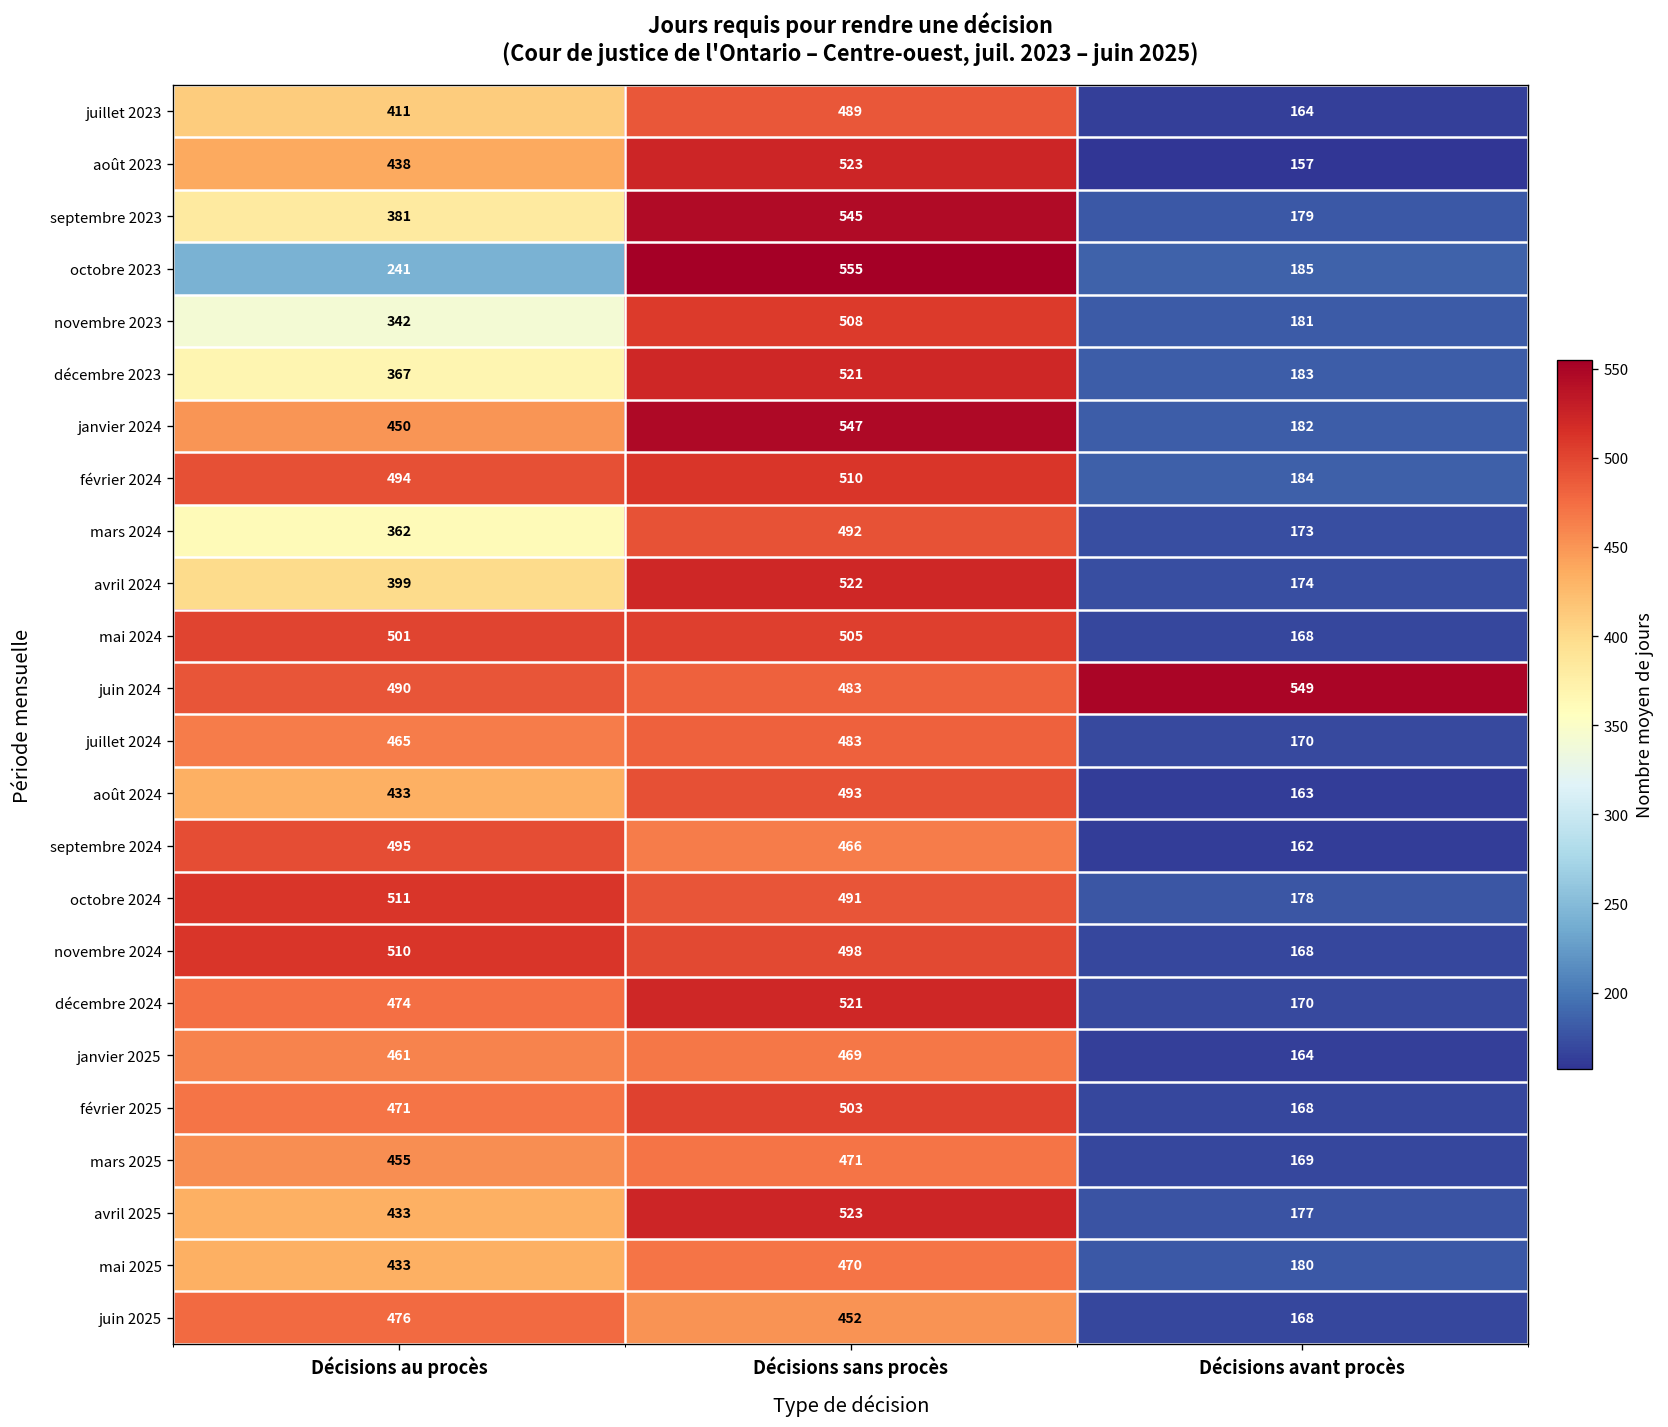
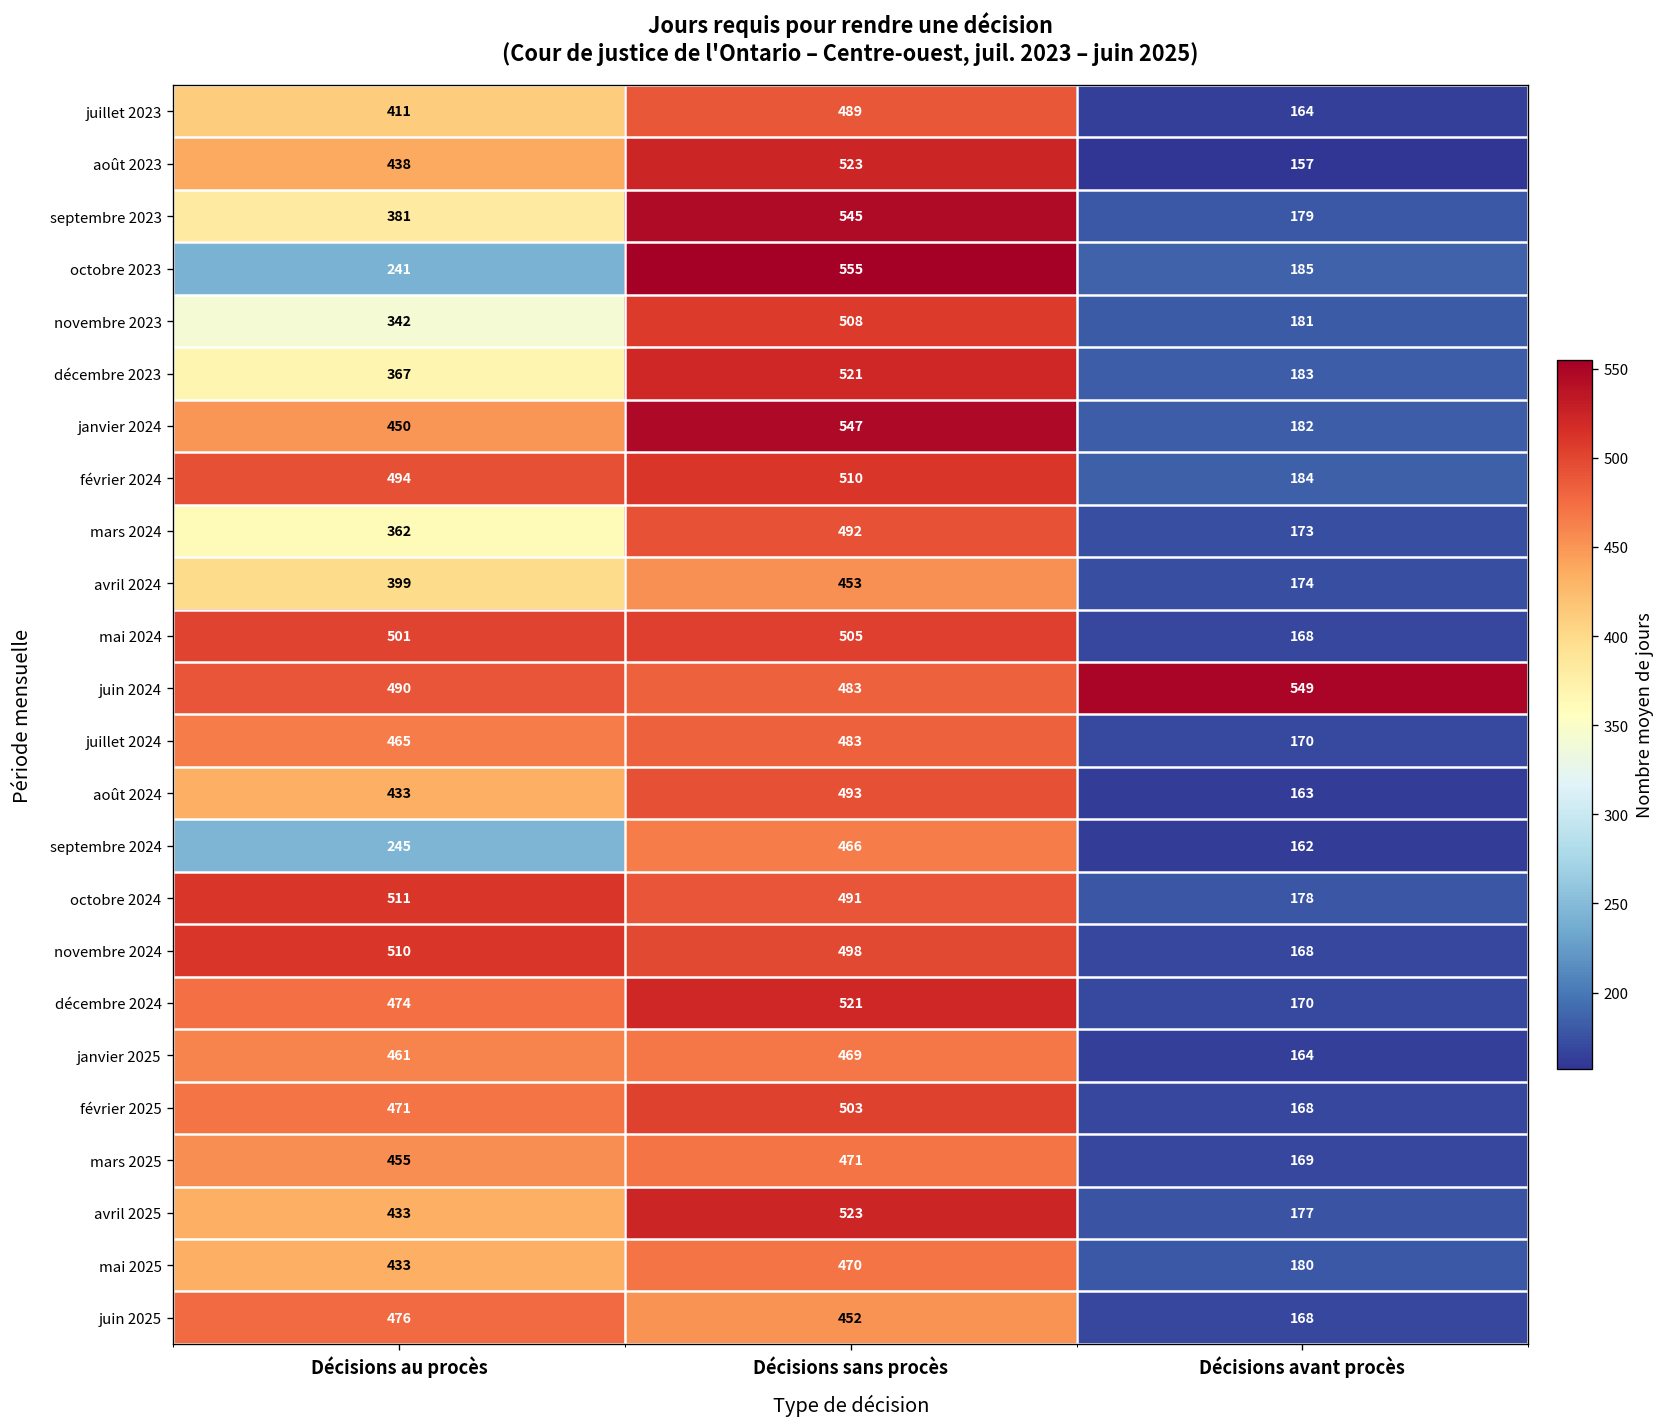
  {
    "juillet 2023": {
      "Décisions au procès": 411,
      "Décisions sans procès": 489,
      "Décisions avant procès": 164
    },
    "août 2023": {
      "Décisions au procès": 438,
      "Décisions sans procès": 523,
      "Décisions avant procès": 157
    },
    "septembre 2023": {
      "Décisions au procès": 381,
      "Décisions sans procès": 545,
      "Décisions avant procès": 179
    },
    "octobre 2023": {
      "Décisions au procès": 241,
      "Décisions sans procès": 555,
      "Décisions avant procès": 185
    },
    "novembre 2023": {
      "Décisions au procès": 342,
      "Décisions sans procès": 508,
      "Décisions avant procès": 181
    },
    "décembre 2023": {
      "Décisions au procès": 367,
      "Décisions sans procès": 521,
      "Décisions avant procès": 183
    },
    "janvier 2024": {
      "Décisions au procès": 450,
      "Décisions sans procès": 547,
      "Décisions avant procès": 182
    },
    "février 2024": {
      "Décisions au procès": 494,
      "Décisions sans procès": 510,
      "Décisions avant procès": 184
    },
    "mars 2024": {
      "Décisions au procès": 362,
      "Décisions sans procès": 492,
      "Décisions avant procès": 173
    },
    "avril 2024": {
      "Décisions au procès": 399,
-     "Décisions sans procès": 522,
+     "Décisions sans procès": 453,
      "Décisions avant procès": 174
    },
    "mai 2024": {
      "Décisions au procès": 501,
      "Décisions sans procès": 505,
      "Décisions avant procès": 168
    },
    "juin 2024": {
      "Décisions au procès": 490,
      "Décisions sans procès": 483,
      "Décisions avant procès": 549
    },
    "juillet 2024": {
      "Décisions au procès": 465,
      "Décisions sans procès": 483,
      "Décisions avant procès": 170
    },
    "août 2024": {
      "Décisions au procès": 433,
      "Décisions sans procès": 493,
      "Décisions avant procès": 163
    },
    "septembre 2024": {
-     "Décisions au procès": 495,
+     "Décisions au procès": 245,
      "Décisions sans procès": 466,
      "Décisions avant procès": 162
    },
    "octobre 2024": {
      "Décisions au procès": 511,
      "Décisions sans procès": 491,
      "Décisions avant procès": 178
    },
    "novembre 2024": {
      "Décisions au procès": 510,
      "Décisions sans procès": 498,
      "Décisions avant procès": 168
    },
    "décembre 2024": {
      "Décisions au procès": 474,
      "Décisions sans procès": 521,
      "Décisions avant procès": 170
    },
    "janvier 2025": {
      "Décisions au procès": 461,
      "Décisions sans procès": 469,
      "Décisions avant procès": 164
    },
    "février 2025": {
      "Décisions au procès": 471,
      "Décisions sans procès": 503,
      "Décisions avant procès": 168
    },
    "mars 2025": {
      "Décisions au procès": 455,
      "Décisions sans procès": 471,
      "Décisions avant procès": 169
    },
    "avril 2025": {
      "Décisions au procès": 433,
      "Décisions sans procès": 523,
      "Décisions avant procès": 177
    },
    "mai 2025": {
      "Décisions au procès": 433,
      "Décisions sans procès": 470,
      "Décisions avant procès": 180
    },
    "juin 2025": {
      "Décisions au procès": 476,
      "Décisions sans procès": 452,
      "Décisions avant procès": 168
    }
  }
